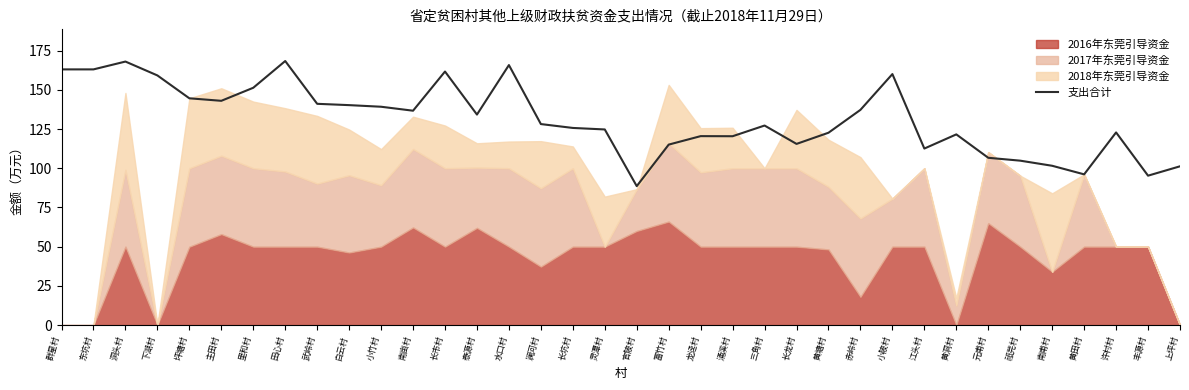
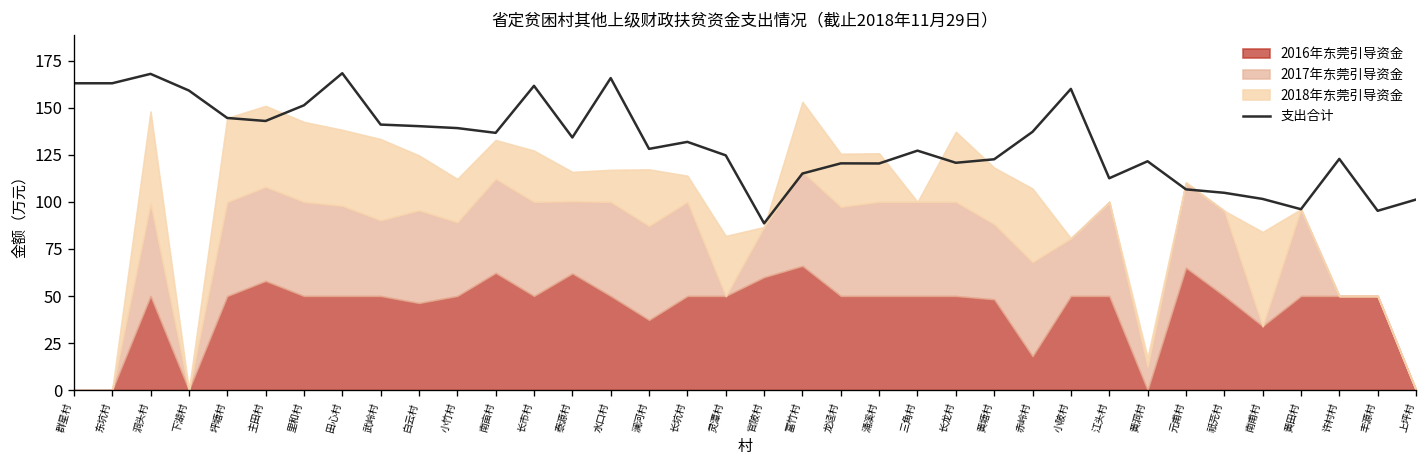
  {
    "支出合计": {
      "群星村": 163,
      "东坑村": 163,
      "洞头村": 168,
      "下湖村": 159,
      "主田村": 143,
      "里和村": 151,
      "田心村": 168,
      "武岭村": 141,
      "白云村": 140,
      "小竹村": 139,
      "南亩村": 137,
      "长市村": 162,
      "泰源村": 134,
      "水口村": 166,
      "澜河村": 128,
-     "长坑村": 126,
+     "长坑村": 132,
      "灵潭村": 125,
      "官陂村": 89,
      "龙迳村": 120,
      "涌溪村": 120,
      "三角村": 127,
-     "长龙村": 116,
+     "长龙村": 121,
      "黄塘村": 123,
      "赤岭村": 137,
      "小陂村": 160,
      "江头村": 113,
      "黄洞村": 122,
      "元甫村": 107,
      "祇芫村": 105,
      "南甫村": 102,
      "许村村": 123,
      "丰源村": 95,
      "上坪村": 101
    },
    "2016年东莞引导资金": {
      "洞头村": 50,
      "坪塘村": 50,
      "主田村": 58,
      "里和村": 50,
      "田心村": 50,
      "武岭村": 50,
      "白云村": 46,
      "小竹村": 50,
      "南亩村": 62,
      "长市村": 50,
      "泰源村": 62,
      "水口村": 50,
      "澜河村": 37,
      "长坑村": 50,
      "官陂村": 60,
      "富竹村": 66,
      "龙迳村": 50,
      "涌溪村": 50,
      "三角村": 50,
      "长龙村": 50,
      "黄塘村": 48,
      "赤岭村": 18,
      "小陂村": 50,
      "江头村": 50,
      "黄洞村": 0,
      "元甫村": 65,
      "祇芫村": 50,
      "黄田村": 50
    }
  }
